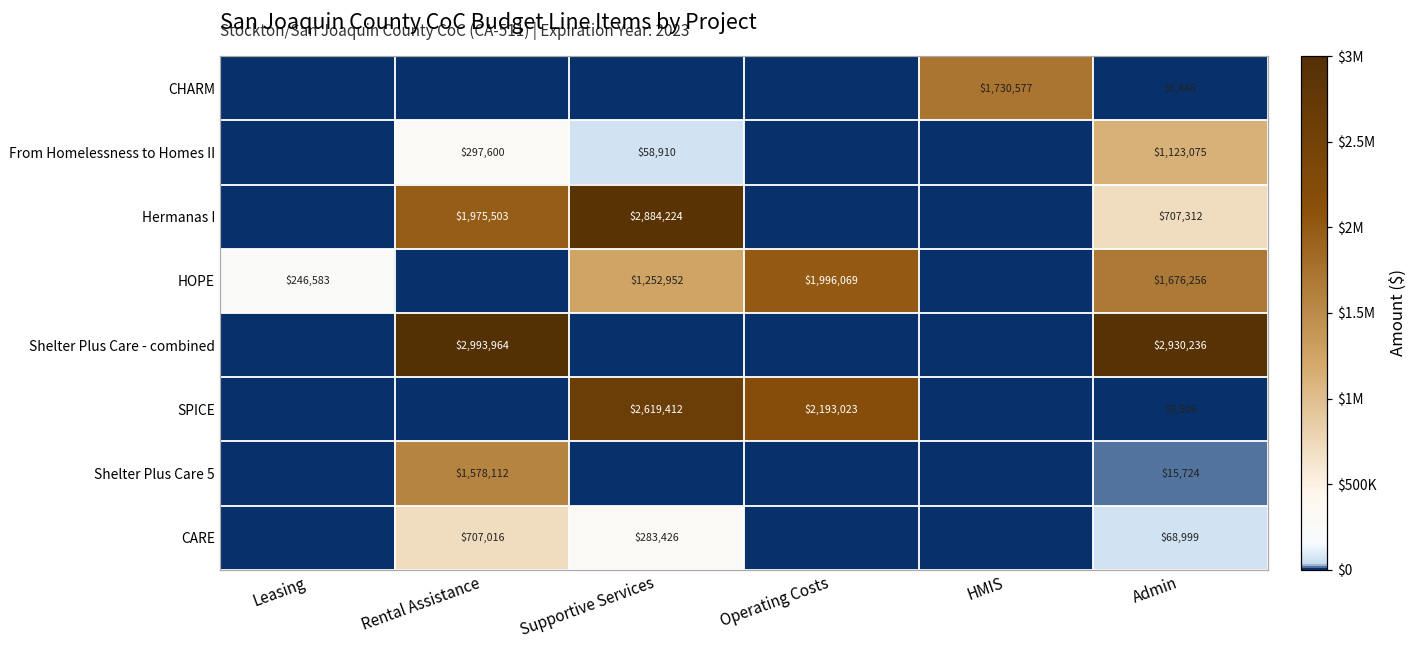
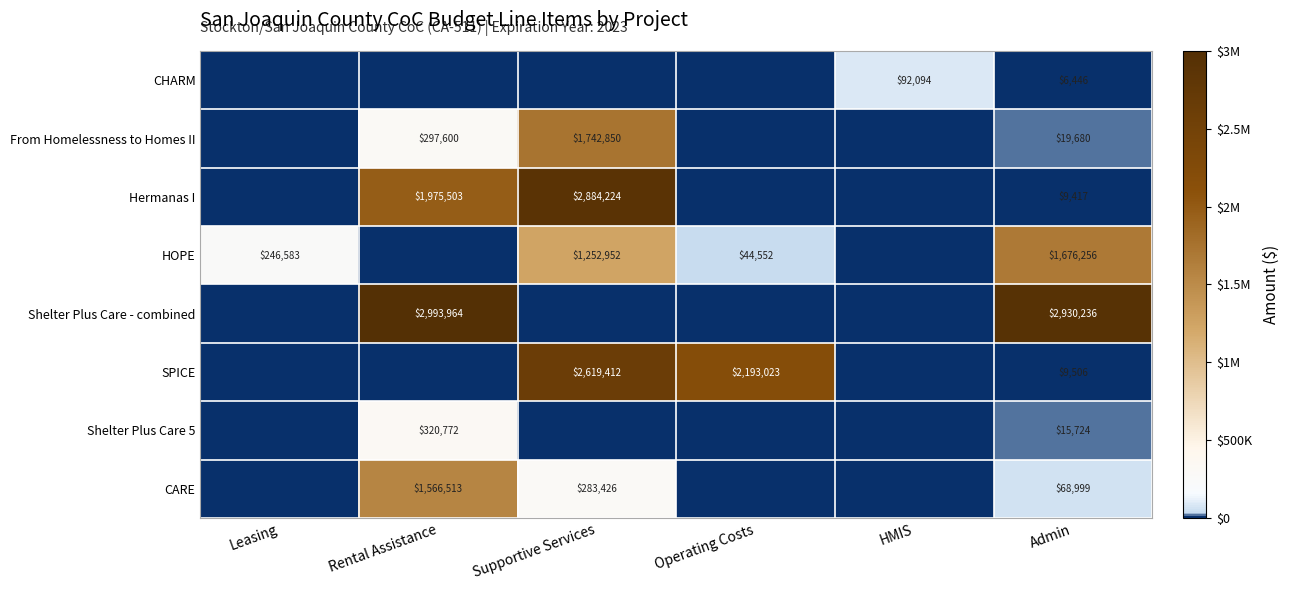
  {
    "CHARM": {
-     "HMIS": "$1,730,577",
+     "HMIS": "$92,094",
      "Admin": "$6,446"
    },
    "From Homelessness to Homes II": {
      "Rental Assistance": "$297,600",
-     "Supportive Services": "$58,910",
-     "Admin": "$1,123,075"
+     "Supportive Services": "$1,742,850",
+     "Admin": "$19,680"
    },
    "Hermanas I": {
      "Rental Assistance": "$1,975,503",
      "Supportive Services": "$2,884,224",
-     "Admin": "$707,312"
+     "Admin": "$9,417"
    },
    "HOPE": {
      "Leasing": "$246,583",
      "Supportive Services": "$1,252,952",
-     "Operating Costs": "$1,996,069",
+     "Operating Costs": "$44,552",
      "Admin": "$1,676,256"
    },
    "Shelter Plus Care - combined": {
      "Rental Assistance": "$2,993,964",
      "Admin": "$2,930,236"
    },
    "SPICE": {
      "Supportive Services": "$2,619,412",
      "Operating Costs": "$2,193,023",
      "Admin": "$9,506"
    },
    "Shelter Plus Care 5": {
-     "Rental Assistance": "$1,578,112",
+     "Rental Assistance": "$320,772",
      "Admin": "$15,724"
    },
    "CARE": {
-     "Rental Assistance": "$707,016",
+     "Rental Assistance": "$1,566,513",
      "Supportive Services": "$283,426",
      "Admin": "$68,999"
    }
  }
